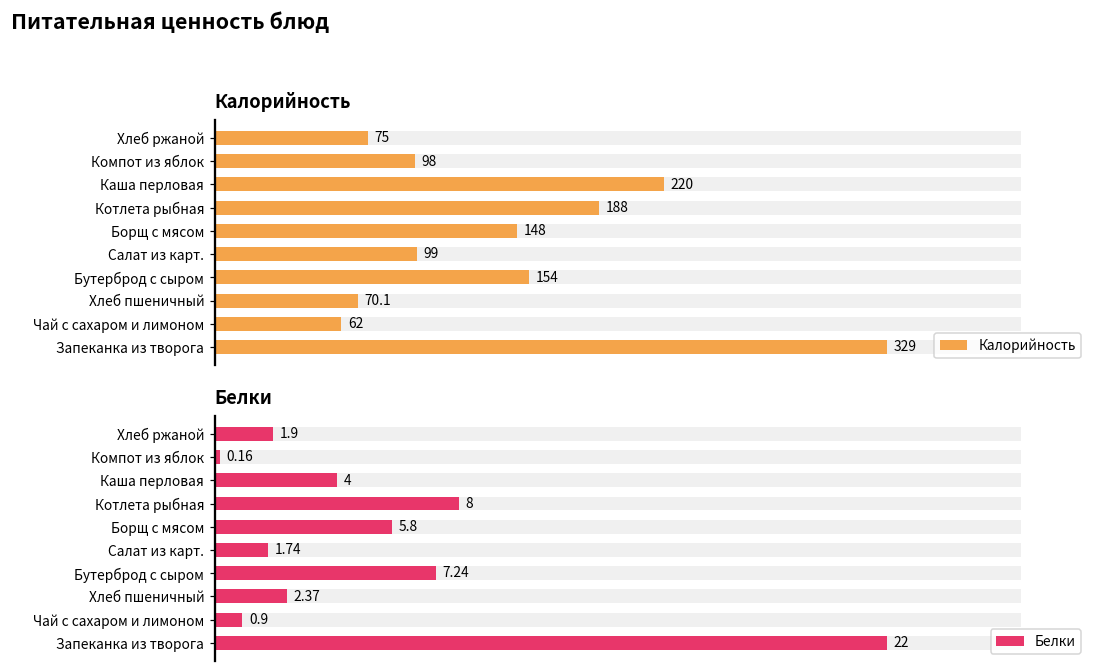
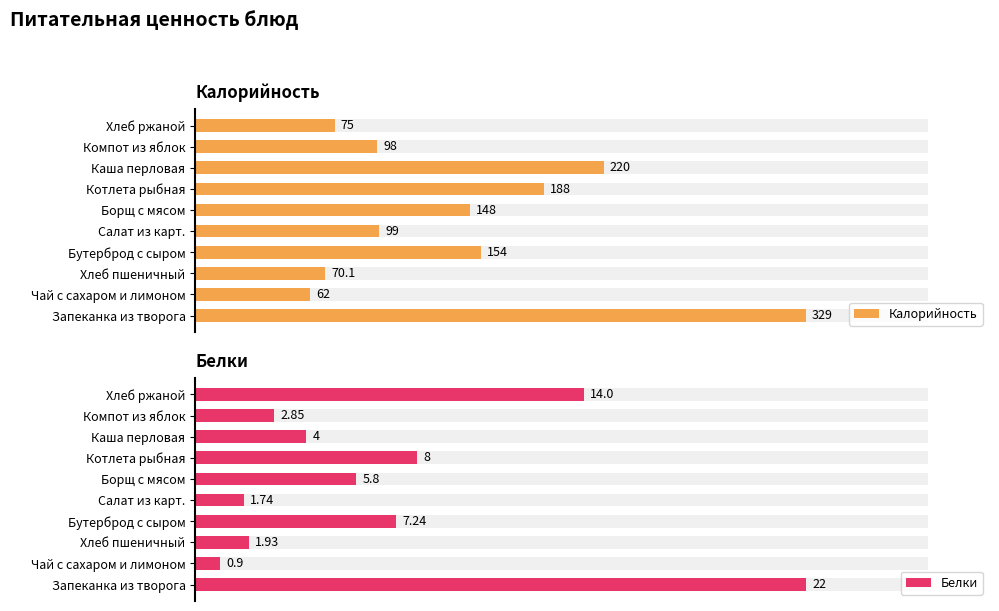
  {
    "Белки": {
      "Белки": {
-       "Хлеб ржаной": 1.9,
-       "Компот из яблок": 0.16,
-       "Хлеб пшеничный": 2.37
+       "Хлеб ржаной": 14.0,
+       "Компот из яблок": 2.85,
+       "Хлеб пшеничный": 1.93
      }
    }
  }
